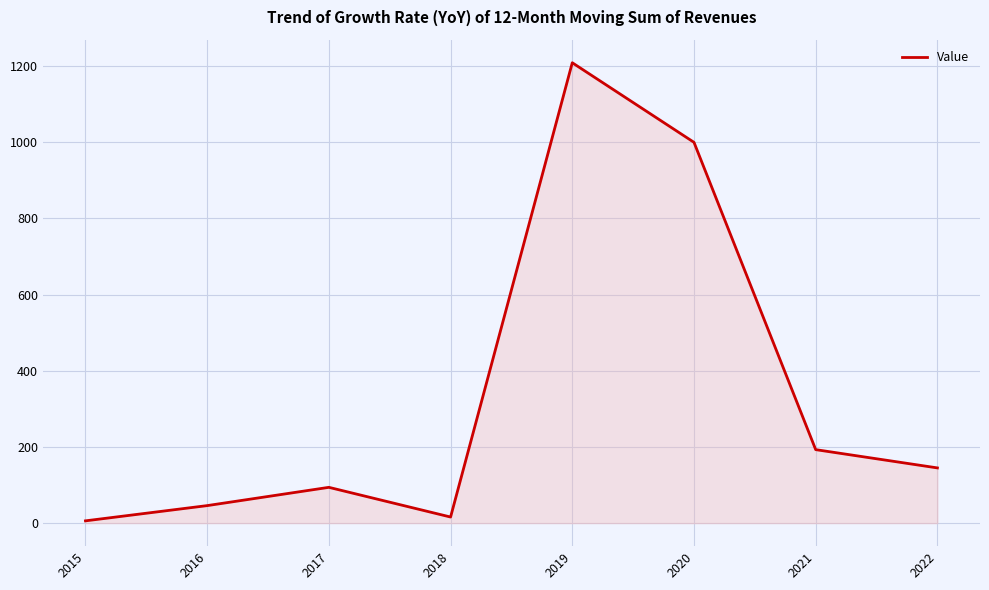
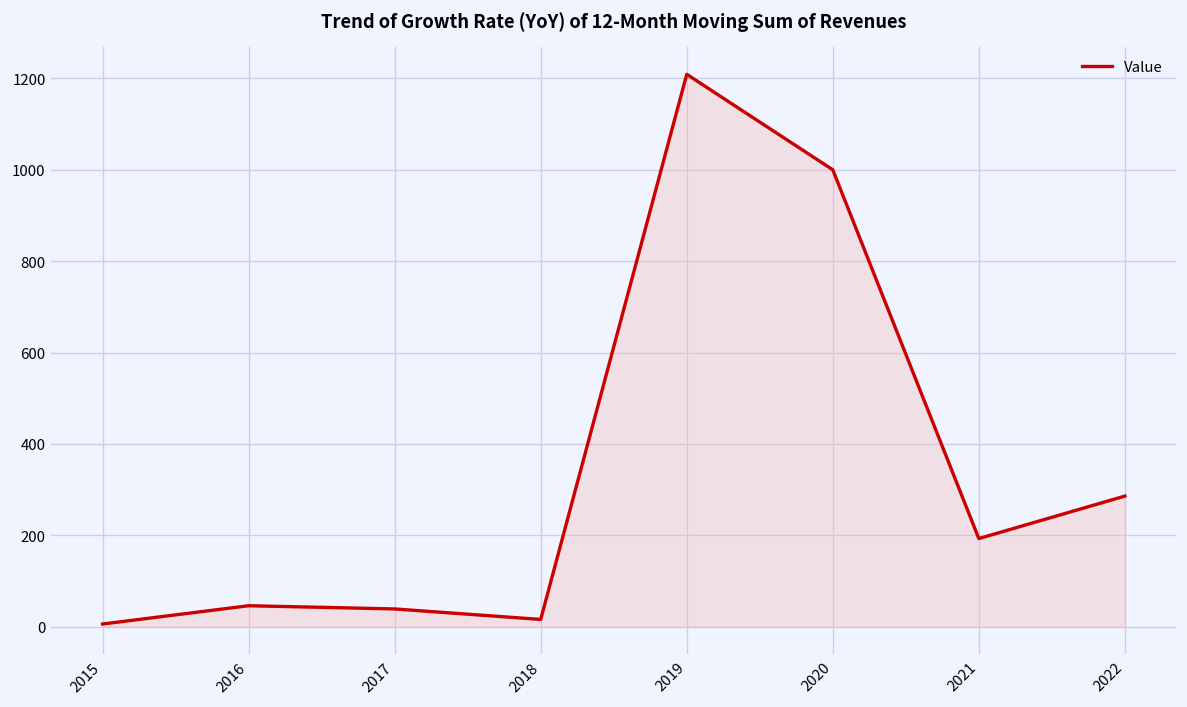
  {
    "2015": 10,
    "2016": 50,
-   "2017": 90,
+   "2017": 40,
    "2018": 20,
    "2019": 1210,
    "2020": 1000,
    "2021": 190,
-   "2022": 150
+   "2022": 290
  }
